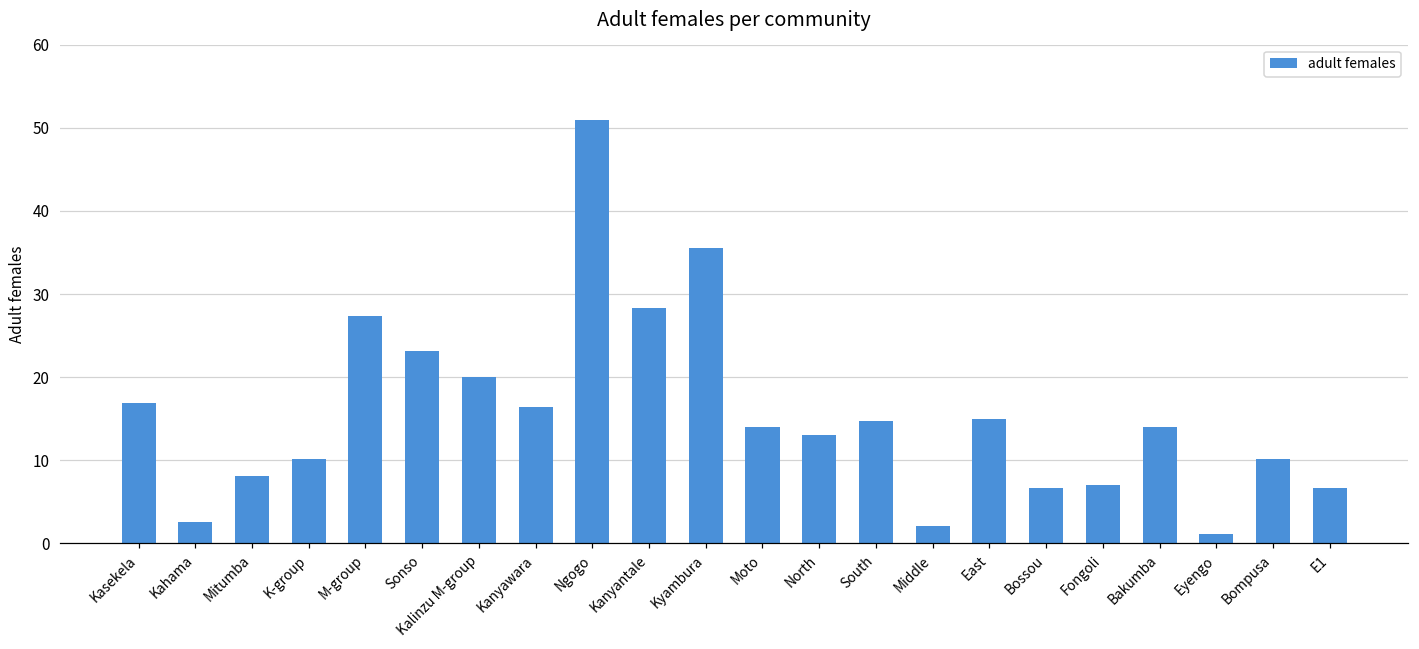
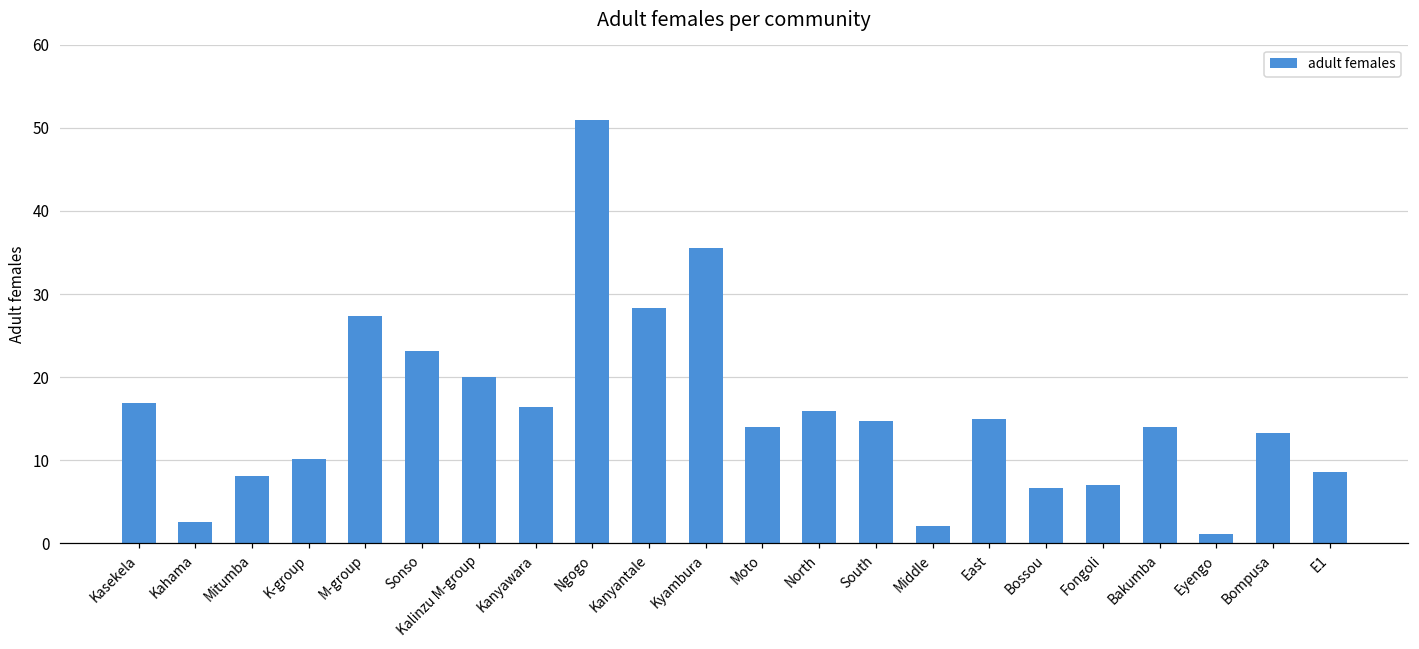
  {
    "Kasekela": 17,
    "Kahama": 3,
    "Mitumba": 8,
    "K-group": 10,
    "M-group": 27,
    "Sonso": 23,
    "Kalinzu M-group": 20,
    "Kanyawara": 16,
    "Ngogo": 51,
    "Kanyantale": 28,
    "Kyambura": 36,
    "Moto": 14,
-   "North": 13,
+   "North": 16,
    "South": 15,
    "Middle": 2,
    "East": 15,
    "Bossou": 7,
    "Fongoli": 7,
    "Bakumba": 14,
    "Eyengo": 1,
-   "Bompusa": 10,
-   "E1": 7
+   "Bompusa": 13,
+   "E1": 9
  }
